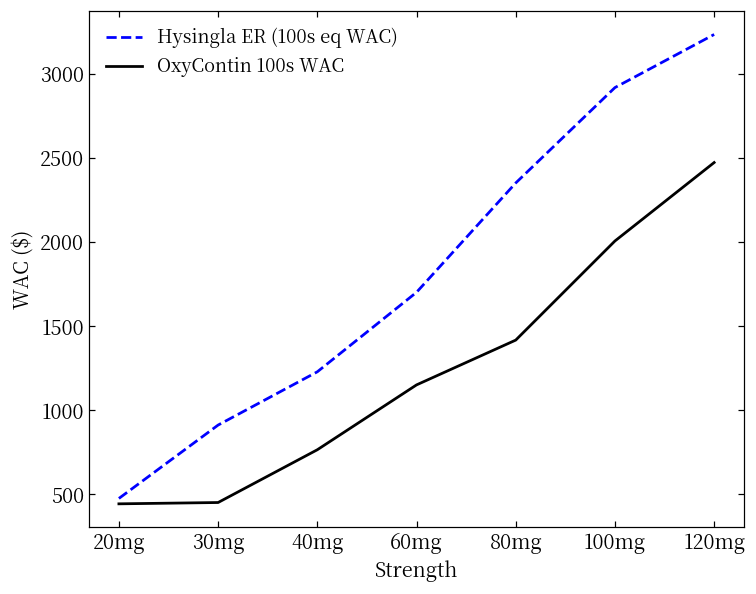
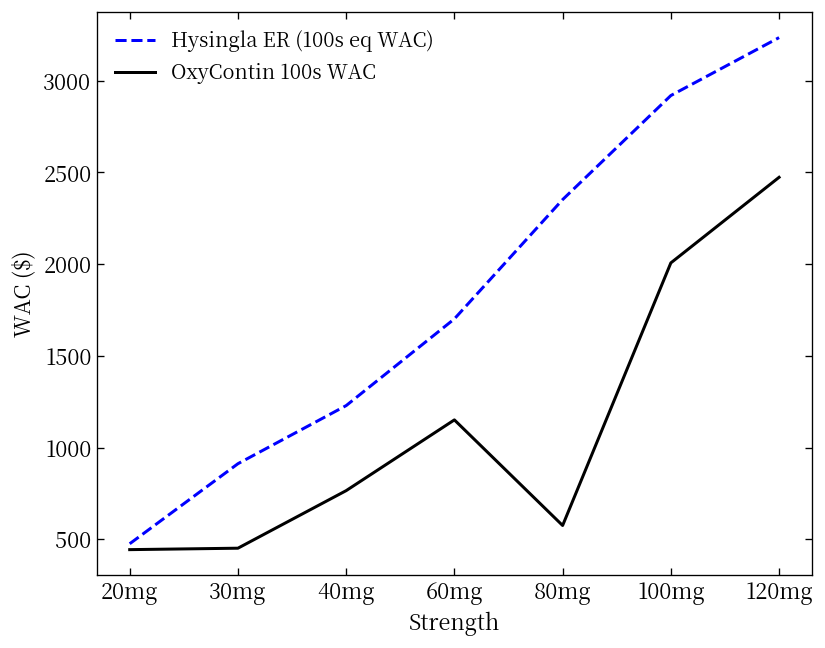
  {
    "Hysingla ER (100s eq WAC)": {
      "20mg": 480,
      "30mg": 910,
      "40mg": 1230,
      "60mg": 1700,
      "80mg": 2350,
      "100mg": 2920,
      "120mg": 3230
    },
    "OxyContin 100s WAC": {
      "20mg": 440,
      "30mg": 450,
      "40mg": 770,
      "60mg": 1150,
-     "80mg": 1420,
+     "80mg": 580,
      "100mg": 2010,
      "120mg": 2470
    }
  }
